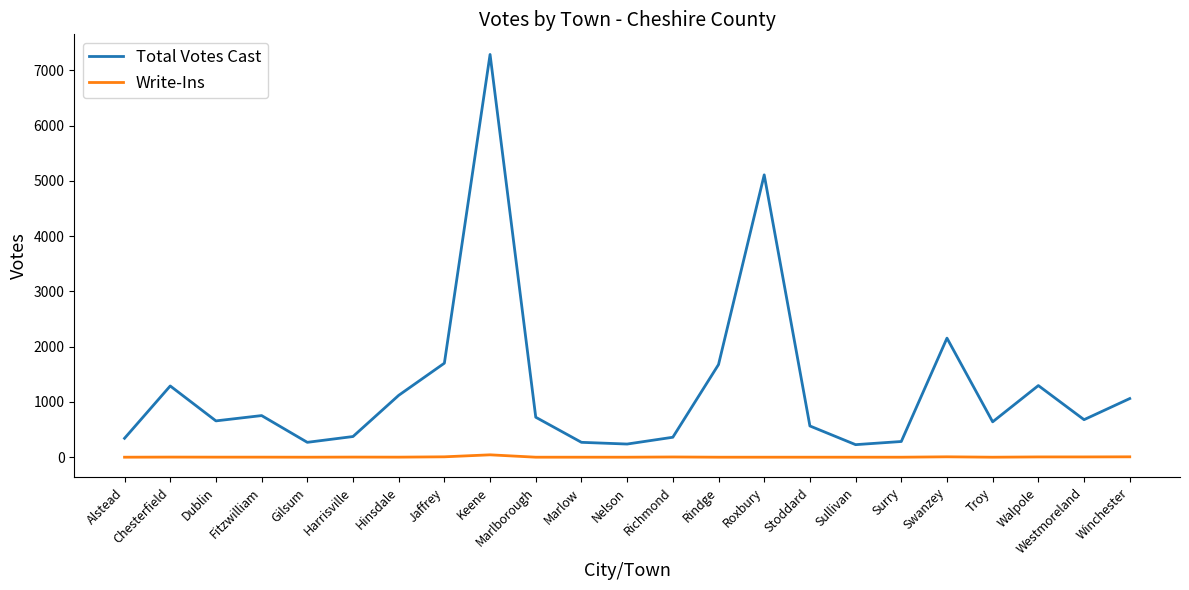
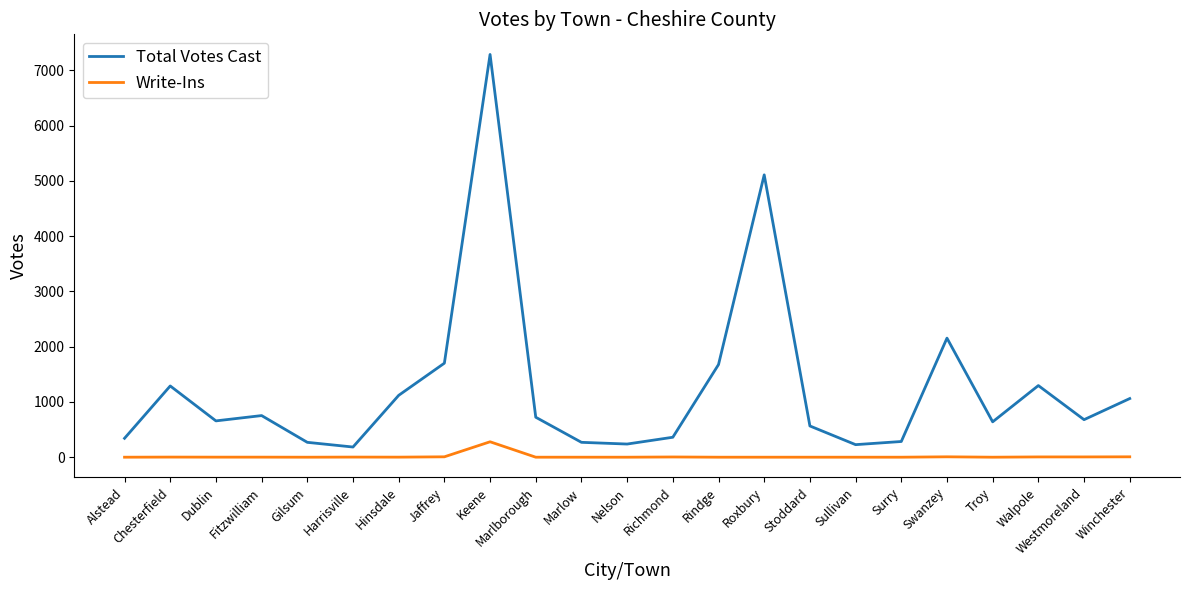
  {
    "Total Votes Cast": {
      "Alstead": 300,
      "Chesterfield": 1300,
      "Dublin": 700,
      "Fitzwilliam": 800,
      "Gilsum": 300,
-     "Harrisville": 400,
+     "Harrisville": 200,
      "Hinsdale": 1100,
      "Jaffrey": 1700,
      "Keene": 7300,
      "Marlborough": 700,
      "Marlow": 300,
      "Nelson": 200,
      "Richmond": 400,
      "Rindge": 1700,
      "Roxbury": 5100,
      "Stoddard": 600,
      "Sullivan": 200,
      "Surry": 300,
      "Swanzey": 2200,
      "Troy": 600,
      "Walpole": 1300,
      "Westmoreland": 700,
      "Winchester": 1100
    },
    "Write-Ins": {
      "Alstead": 0,
      "Chesterfield": 0,
      "Dublin": 0,
      "Fitzwilliam": 0,
      "Gilsum": 0,
      "Harrisville": 0,
      "Hinsdale": 0,
      "Jaffrey": 0,
-     "Keene": 0,
+     "Keene": 300,
      "Marlborough": 0,
      "Marlow": 0,
      "Nelson": 0,
      "Richmond": 0,
      "Rindge": 0,
      "Roxbury": 0,
      "Stoddard": 0,
      "Sullivan": 0,
      "Surry": 0,
      "Swanzey": 0,
      "Troy": 0,
      "Walpole": 0,
      "Westmoreland": 0,
      "Winchester": 0
    }
  }
